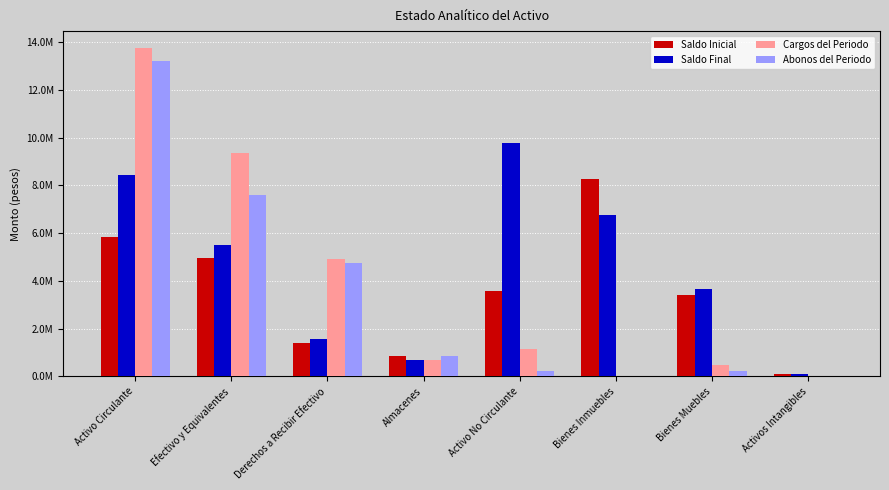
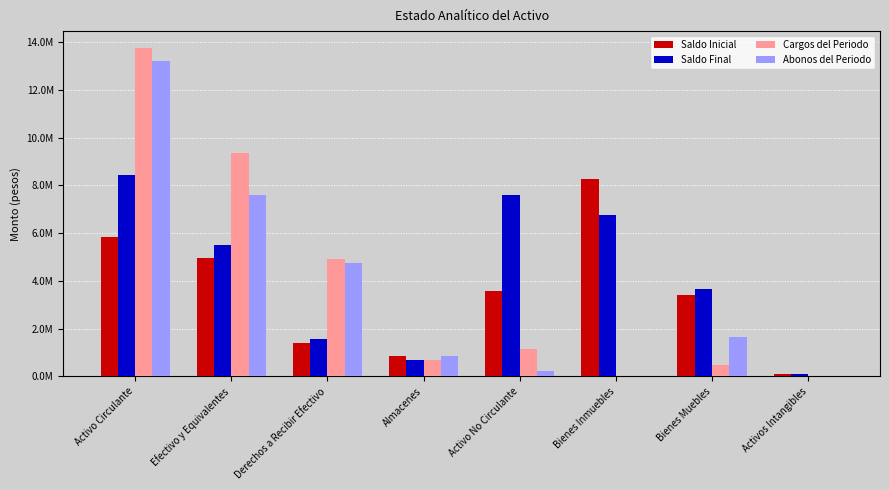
  {
    "Saldo Inicial": {
      "Activo Circulante": 5800000,
      "Efectivo y Equivalentes": 5000000,
      "Derechos a Recibir Efectivo": 1400000,
      "Almacenes": 800000,
      "Activo No Circulante": 3600000,
      "Bienes Inmuebles": 8300000,
      "Bienes Muebles": 3400000
    },
    "Saldo Final": {
      "Activo Circulante": 8400000,
      "Efectivo y Equivalentes": 5500000,
      "Derechos a Recibir Efectivo": 1600000,
      "Almacenes": 700000,
-     "Activo No Circulante": 9800000,
+     "Activo No Circulante": 7600000,
      "Bienes Inmuebles": 6700000,
      "Bienes Muebles": 3700000
    },
    "Cargos del Periodo": {
      "Activo Circulante": 13800000,
      "Efectivo y Equivalentes": 9400000,
      "Derechos a Recibir Efectivo": 4900000,
      "Almacenes": 700000,
      "Activo No Circulante": 1100000,
      "Bienes Inmuebles": 0,
      "Bienes Muebles": 500000,
      "Activos Intangibles": 0
    },
    "Abonos del Periodo": {
      "Activo Circulante": 13200000,
      "Efectivo y Equivalentes": 7600000,
      "Derechos a Recibir Efectivo": 4800000,
      "Almacenes": 900000,
      "Activo No Circulante": 300000,
      "Bienes Inmuebles": 0,
-     "Bienes Muebles": 300000,
+     "Bienes Muebles": 1700000,
      "Activos Intangibles": 0
    }
  }
